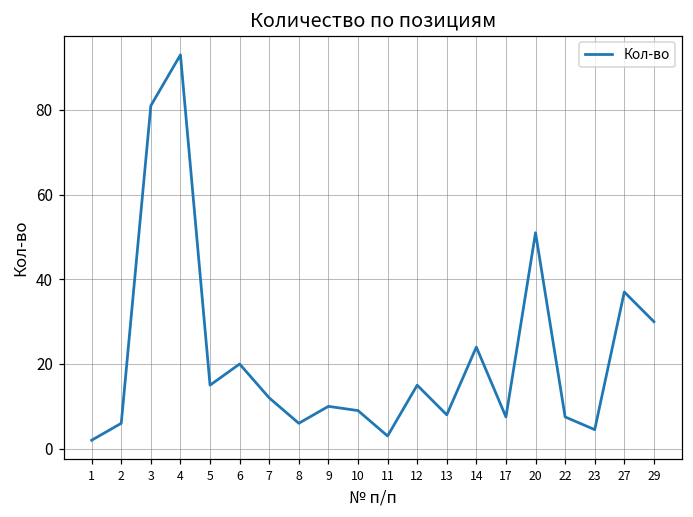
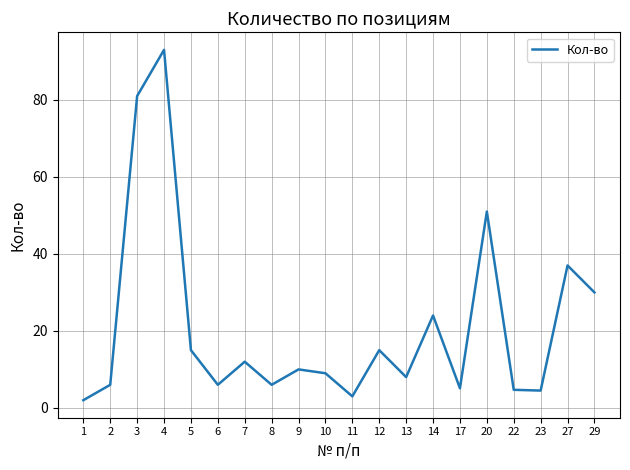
  {
    "1": 2,
    "2": 6,
    "3": 81,
    "4": 93,
    "5": 15,
-   "6": 20,
+   "6": 6,
    "7": 12,
    "8": 6,
    "9": 10,
    "10": 9,
    "11": 3,
    "12": 15,
    "13": 8,
    "14": 24,
-   "17": 8,
+   "17": 5,
    "20": 51,
-   "22": 8,
+   "22": 5,
    "23": 5,
    "27": 37,
    "29": 30
  }
